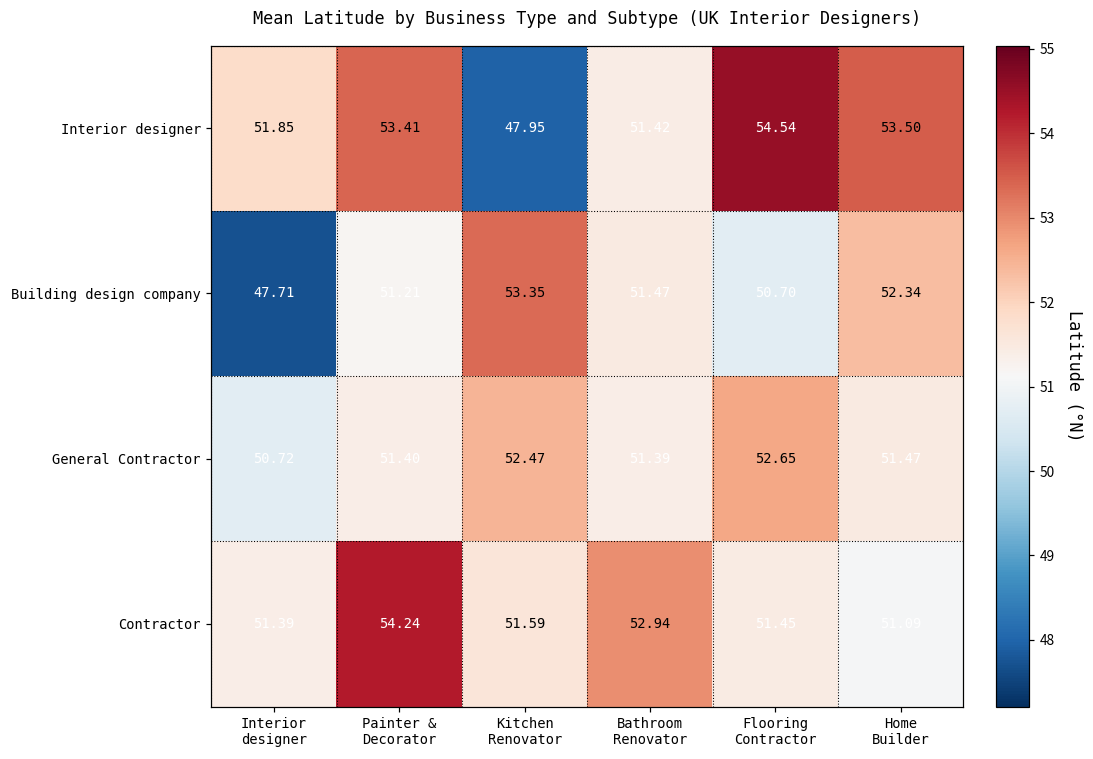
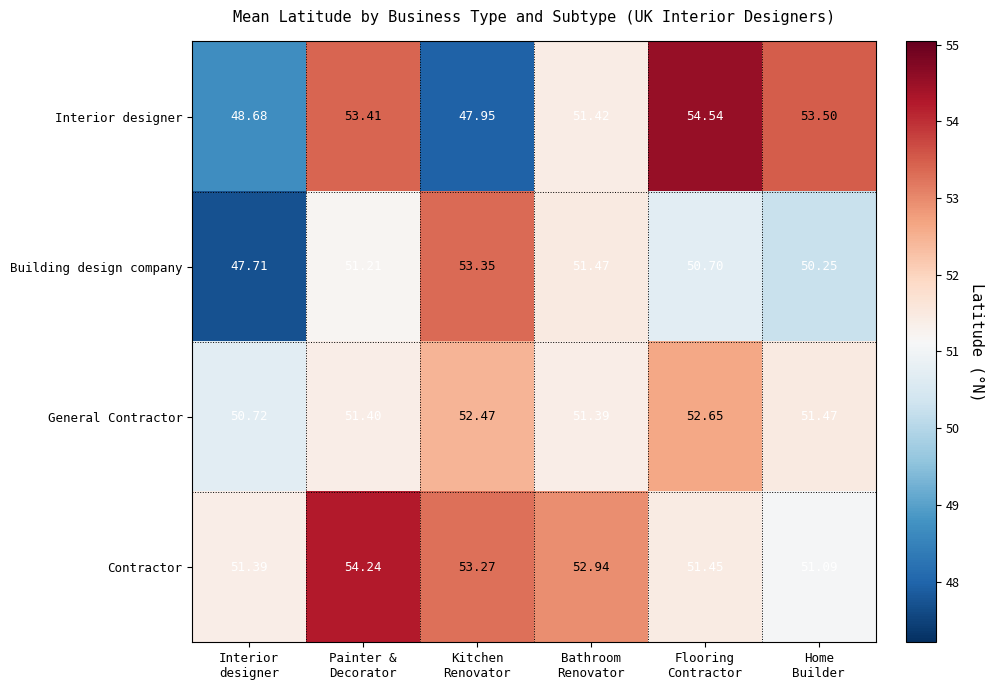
  {
    "Interior designer": {
-     "Interior designer": 51.85,
+     "Interior designer": 48.68,
      "Painter & Decorator": 53.41,
      "Kitchen Renovator": 47.95,
      "Flooring Contractor": 54.54,
      "Home Builder": 53.50
    },
    "Building design company": {
      "Interior designer": 47.71,
      "Kitchen Renovator": 53.35,
-     "Home Builder": 52.34
+     "Home Builder": 50.25
    },
    "General Contractor": {
      "Kitchen Renovator": 52.47,
      "Flooring Contractor": 52.65
    },
    "Contractor": {
      "Painter & Decorator": 54.24,
-     "Kitchen Renovator": 51.59,
+     "Kitchen Renovator": 53.27,
      "Bathroom Renovator": 52.94
    }
  }
